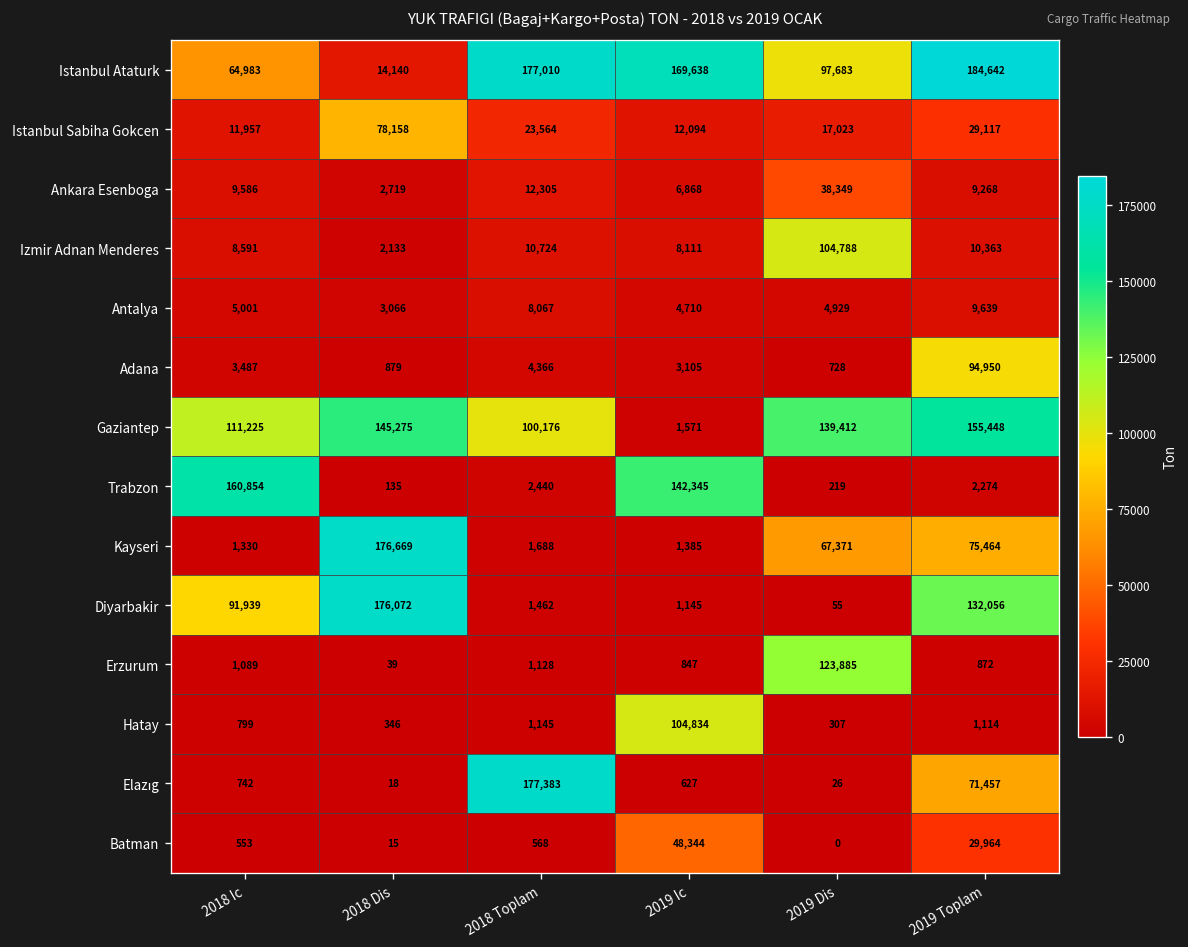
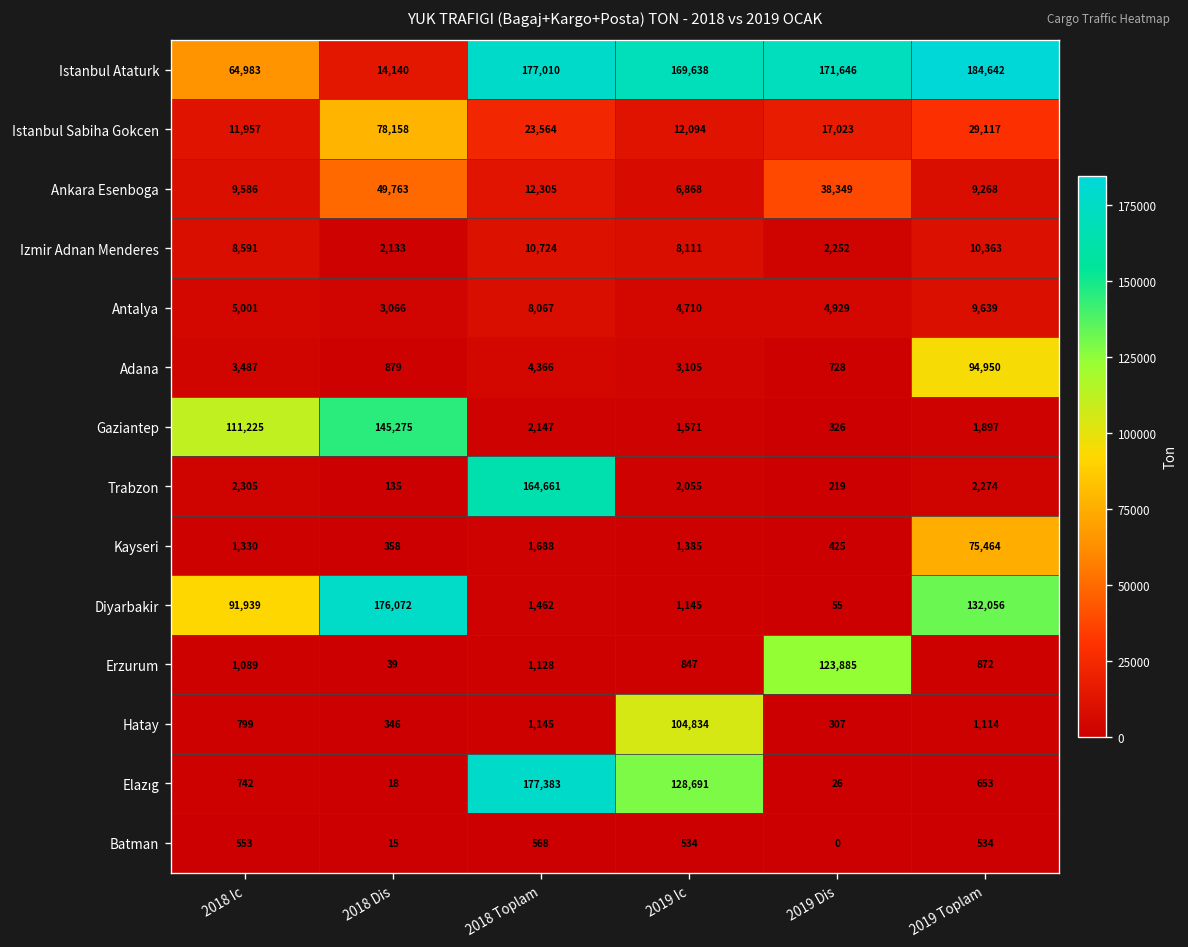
  {
    "Istanbul Ataturk": {
      "2018 Ic": "64,983",
      "2018 Dis": "14,140",
      "2018 Toplam": "177,010",
      "2019 Ic": "169,638",
-     "2019 Dis": "97,683",
+     "2019 Dis": "171,646",
      "2019 Toplam": "184,642"
    },
    "Istanbul Sabiha Gokcen": {
      "2018 Ic": "11,957",
      "2018 Dis": "78,158",
      "2018 Toplam": "23,564",
      "2019 Ic": "12,094",
      "2019 Dis": "17,023",
      "2019 Toplam": "29,117"
    },
    "Ankara Esenboga": {
      "2018 Ic": "9,586",
-     "2018 Dis": "2,719",
+     "2018 Dis": "49,763",
      "2018 Toplam": "12,305",
      "2019 Ic": "6,868",
      "2019 Dis": "38,349",
      "2019 Toplam": "9,268"
    },
    "Izmir Adnan Menderes": {
      "2018 Ic": "8,591",
      "2018 Dis": "2,133",
      "2018 Toplam": "10,724",
      "2019 Ic": "8,111",
-     "2019 Dis": "104,788",
+     "2019 Dis": "2,252",
      "2019 Toplam": "10,363"
    },
    "Antalya": {
      "2018 Ic": "5,001",
      "2018 Dis": "3,066",
      "2018 Toplam": "8,067",
      "2019 Ic": "4,710",
      "2019 Dis": "4,929",
      "2019 Toplam": "9,639"
    },
    "Adana": {
      "2018 Ic": "3,487",
      "2018 Dis": "879",
      "2018 Toplam": "4,366",
      "2019 Ic": "3,105",
      "2019 Dis": "728",
      "2019 Toplam": "94,950"
    },
    "Gaziantep": {
      "2018 Ic": "111,225",
      "2018 Dis": "145,275",
-     "2018 Toplam": "100,176",
+     "2018 Toplam": "2,147",
      "2019 Ic": "1,571",
-     "2019 Dis": "139,412",
-     "2019 Toplam": "155,448"
+     "2019 Dis": "326",
+     "2019 Toplam": "1,897"
    },
    "Trabzon": {
-     "2018 Ic": "160,854",
+     "2018 Ic": "2,305",
      "2018 Dis": "135",
-     "2018 Toplam": "2,440",
-     "2019 Ic": "142,345",
+     "2018 Toplam": "164,661",
+     "2019 Ic": "2,055",
      "2019 Dis": "219",
      "2019 Toplam": "2,274"
    },
    "Kayseri": {
      "2018 Ic": "1,330",
-     "2018 Dis": "176,669",
+     "2018 Dis": "358",
      "2018 Toplam": "1,688",
      "2019 Ic": "1,385",
-     "2019 Dis": "67,371",
+     "2019 Dis": "425",
      "2019 Toplam": "75,464"
    },
    "Diyarbakir": {
      "2018 Ic": "91,939",
      "2018 Dis": "176,072",
      "2018 Toplam": "1,462",
      "2019 Ic": "1,145",
      "2019 Dis": "55",
      "2019 Toplam": "132,056"
    },
    "Erzurum": {
      "2018 Ic": "1,089",
      "2018 Dis": "39",
      "2018 Toplam": "1,128",
      "2019 Ic": "847",
      "2019 Dis": "123,885",
      "2019 Toplam": "872"
    },
    "Hatay": {
      "2018 Ic": "799",
      "2018 Dis": "346",
      "2018 Toplam": "1,145",
      "2019 Ic": "104,834",
      "2019 Dis": "307",
      "2019 Toplam": "1,114"
    },
    "Elazıg": {
      "2018 Ic": "742",
      "2018 Dis": "18",
      "2018 Toplam": "177,383",
-     "2019 Ic": "627",
+     "2019 Ic": "128,691",
      "2019 Dis": "26",
-     "2019 Toplam": "71,457"
+     "2019 Toplam": "653"
    },
    "Batman": {
      "2018 Ic": "553",
      "2018 Dis": "15",
      "2018 Toplam": "568",
-     "2019 Ic": "48,344",
+     "2019 Ic": "534",
      "2019 Dis": "0",
-     "2019 Toplam": "29,964"
+     "2019 Toplam": "534"
    }
  }
